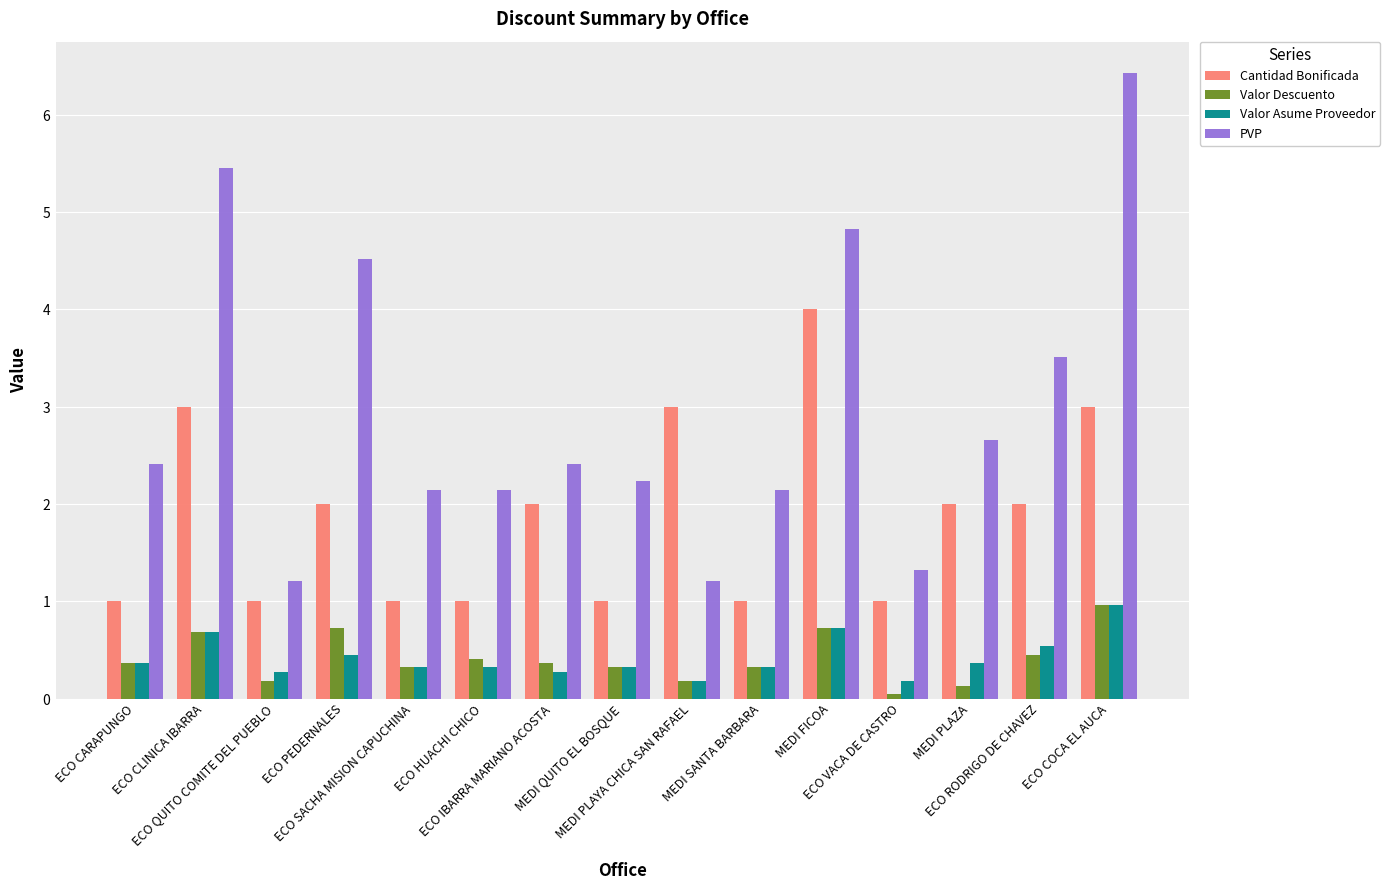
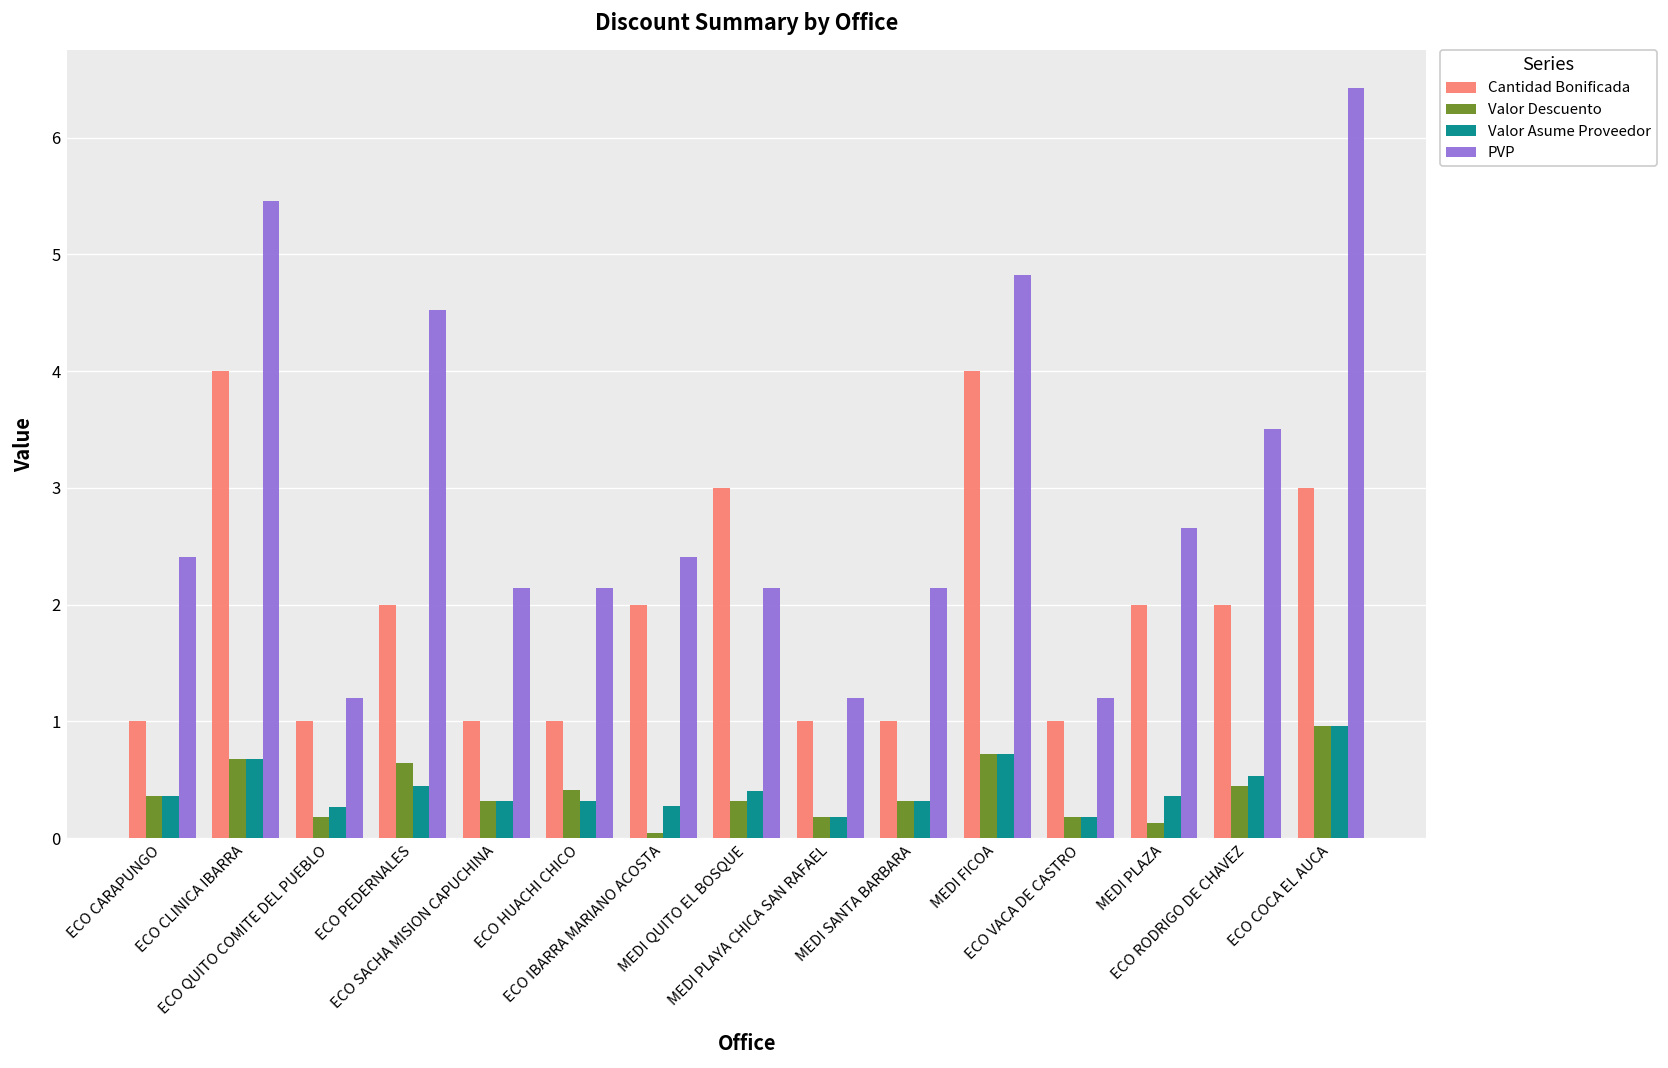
  {
    "Cantidad Bonificada": {
      "ECO CARAPUNGO": 1,
-     "ECO CLINICA IBARRA": 3,
+     "ECO CLINICA IBARRA": 4,
      "ECO QUITO COMITE DEL PUEBLO": 1,
      "ECO PEDERNALES": 2,
      "ECO SACHA MISION CAPUCHINA": 1,
      "ECO HUACHI CHICO": 1,
      "ECO IBARRA MARIANO ACOSTA": 2,
-     "MEDI QUITO EL BOSQUE": 1,
-     "MEDI PLAYA CHICA SAN RAFAEL": 3,
+     "MEDI QUITO EL BOSQUE": 3,
+     "MEDI PLAYA CHICA SAN RAFAEL": 1,
      "MEDI SANTA BARBARA": 1,
      "MEDI FICOA": 4,
      "ECO VACA DE CASTRO": 1,
      "MEDI PLAZA": 2,
      "ECO RODRIGO DE CHAVEZ": 2,
      "ECO COCA EL AUCA": 3
    },
    "Valor Descuento": {
      "ECO CARAPUNGO": 0.4,
      "ECO CLINICA IBARRA": 0.7,
      "ECO QUITO COMITE DEL PUEBLO": 0.2,
-     "ECO PEDERNALES": 0.7,
+     "ECO PEDERNALES": 0.6,
      "ECO SACHA MISION CAPUCHINA": 0.3,
      "ECO HUACHI CHICO": 0.4,
-     "ECO IBARRA MARIANO ACOSTA": 0.4,
+     "ECO IBARRA MARIANO ACOSTA": 0.0,
      "MEDI QUITO EL BOSQUE": 0.3,
      "MEDI PLAYA CHICA SAN RAFAEL": 0.2,
      "MEDI SANTA BARBARA": 0.3,
      "MEDI FICOA": 0.7,
-     "ECO VACA DE CASTRO": 0.1,
+     "ECO VACA DE CASTRO": 0.2,
      "MEDI PLAZA": 0.1,
      "ECO RODRIGO DE CHAVEZ": 0.4,
      "ECO COCA EL AUCA": 1.0
    },
    "Valor Asume Proveedor": {
      "ECO CARAPUNGO": 0.4,
      "ECO CLINICA IBARRA": 0.7,
      "ECO QUITO COMITE DEL PUEBLO": 0.3,
      "ECO PEDERNALES": 0.4,
      "ECO SACHA MISION CAPUCHINA": 0.3,
      "ECO HUACHI CHICO": 0.3,
      "ECO IBARRA MARIANO ACOSTA": 0.3,
-     "MEDI QUITO EL BOSQUE": 0.3,
+     "MEDI QUITO EL BOSQUE": 0.4,
      "MEDI PLAYA CHICA SAN RAFAEL": 0.2,
      "MEDI SANTA BARBARA": 0.3,
      "MEDI FICOA": 0.7,
      "ECO VACA DE CASTRO": 0.2,
      "MEDI PLAZA": 0.4,
      "ECO RODRIGO DE CHAVEZ": 0.5,
      "ECO COCA EL AUCA": 1.0
    },
    "PVP": {
      "ECO CARAPUNGO": 2.4,
      "ECO CLINICA IBARRA": 5.5,
      "ECO QUITO COMITE DEL PUEBLO": 1.2,
      "ECO PEDERNALES": 4.5,
      "ECO SACHA MISION CAPUCHINA": 2.1,
      "ECO HUACHI CHICO": 2.1,
      "ECO IBARRA MARIANO ACOSTA": 2.4,
-     "MEDI QUITO EL BOSQUE": 2.2,
+     "MEDI QUITO EL BOSQUE": 2.1,
      "MEDI PLAYA CHICA SAN RAFAEL": 1.2,
      "MEDI SANTA BARBARA": 2.1,
      "MEDI FICOA": 4.8,
-     "ECO VACA DE CASTRO": 1.3,
+     "ECO VACA DE CASTRO": 1.2,
      "MEDI PLAZA": 2.7,
      "ECO RODRIGO DE CHAVEZ": 3.5,
      "ECO COCA EL AUCA": 6.4
    }
  }
